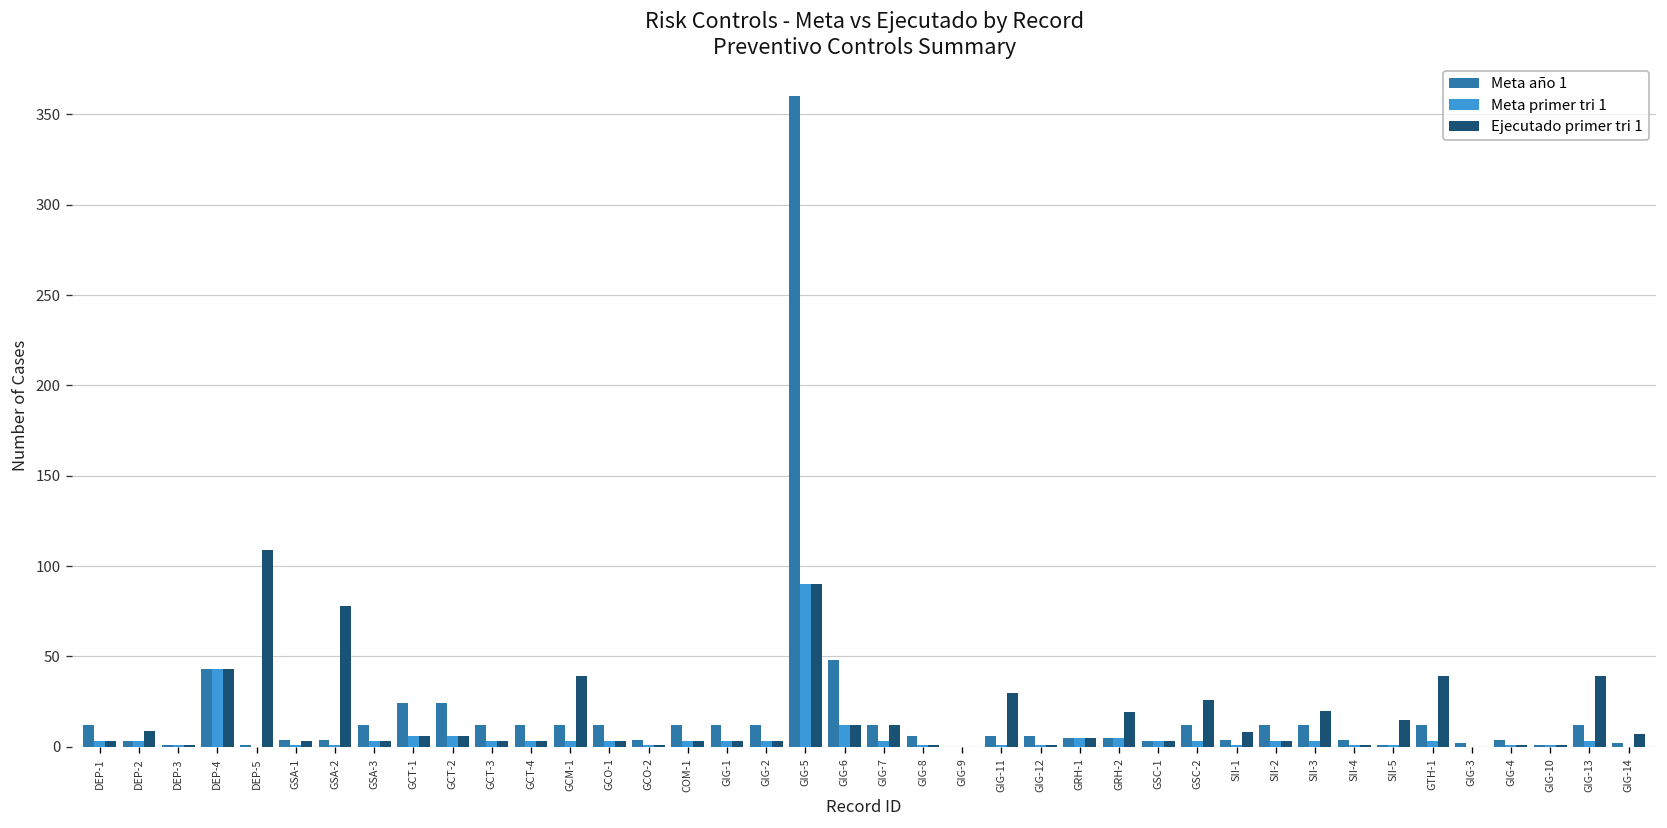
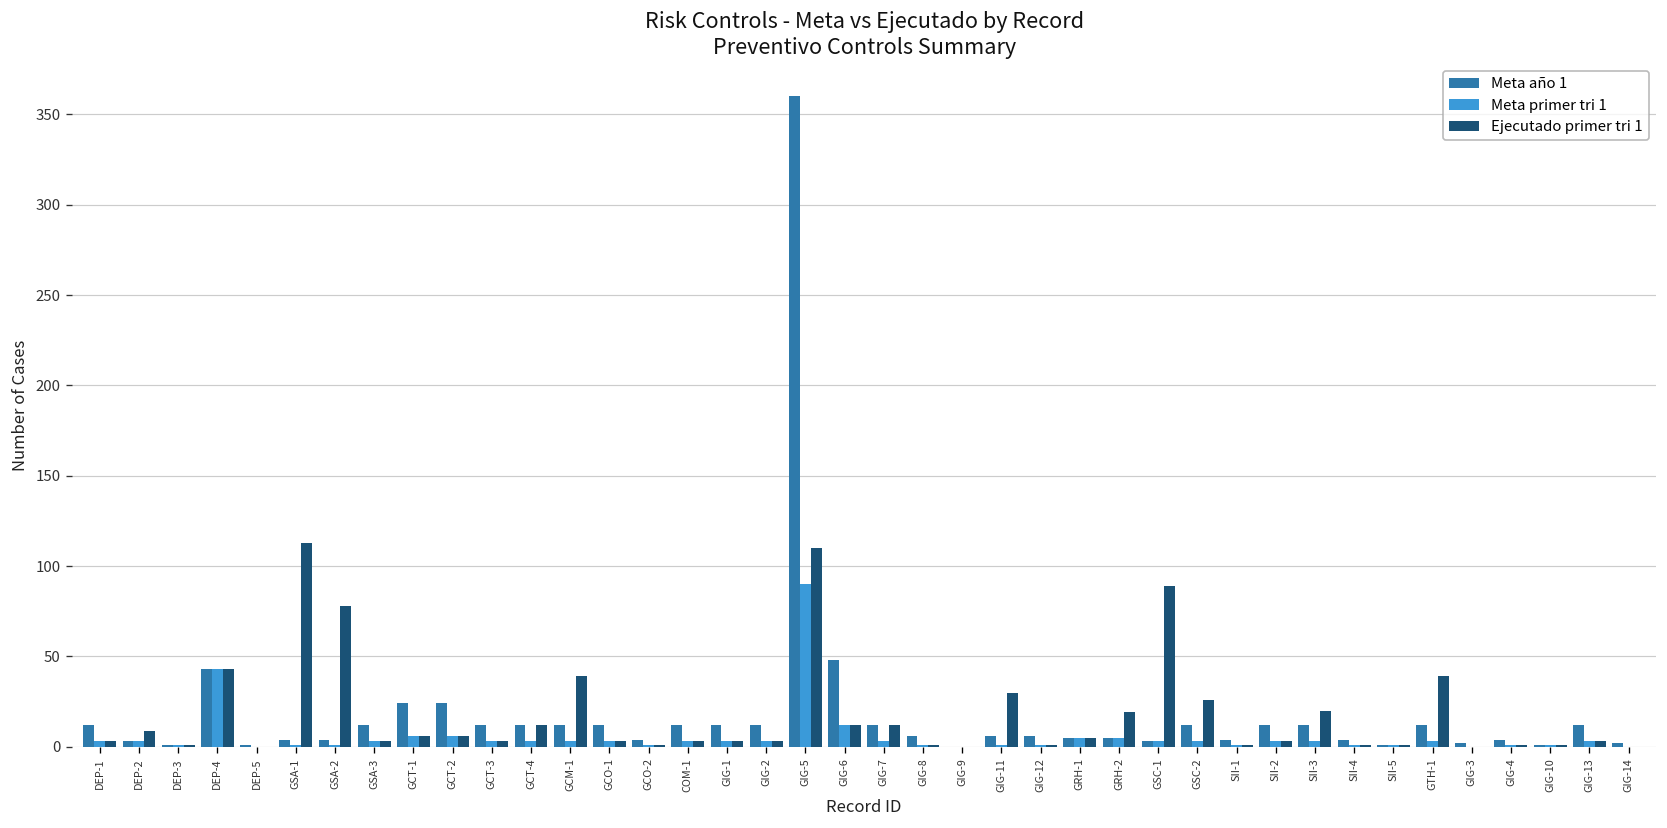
  {
    "Ejecutado primer tri 1": {
      "DEP-1": 3,
      "DEP-2": 9,
      "DEP-4": 43,
-     "DEP-5": 109,
-     "GSA-1": 3,
+     "DEP-5": 0,
+     "GSA-1": 113,
      "GSA-2": 78,
      "GSA-3": 3,
      "GCT-1": 6,
      "GCT-2": 6,
      "GCT-3": 3,
-     "GCT-4": 3,
+     "GCT-4": 12,
      "GCM-1": 39,
      "GCO-1": 3,
      "COM-1": 3,
      "GIG-1": 3,
      "GIG-2": 3,
-     "GIG-5": 90,
+     "GIG-5": 110,
      "GIG-6": 12,
      "GIG-7": 12,
      "GIG-9": 0,
      "GIG-11": 30,
      "GRH-1": 5,
      "GRH-2": 19,
-     "GSC-1": 3,
+     "GSC-1": 89,
      "GSC-2": 26,
-     "SII-1": 8,
+     "SII-1": 1,
      "SII-2": 3,
      "SII-3": 20,
-     "SII-5": 15,
+     "SII-5": 1,
      "GTH-1": 39,
      "GIG-3": 0,
-     "GIG-13": 39,
-     "GIG-14": 7
+     "GIG-13": 3,
+     "GIG-14": 0
    }
  }
